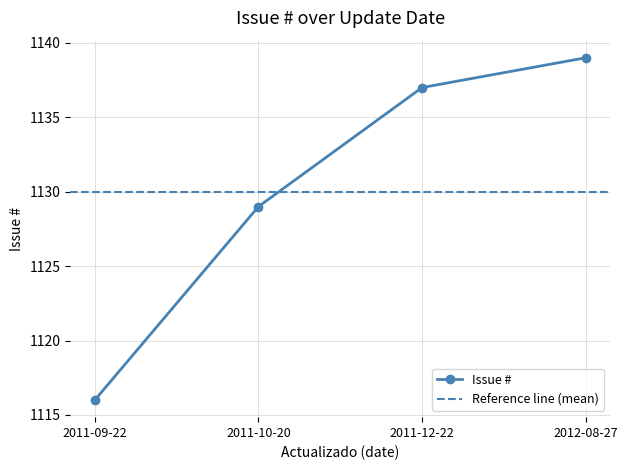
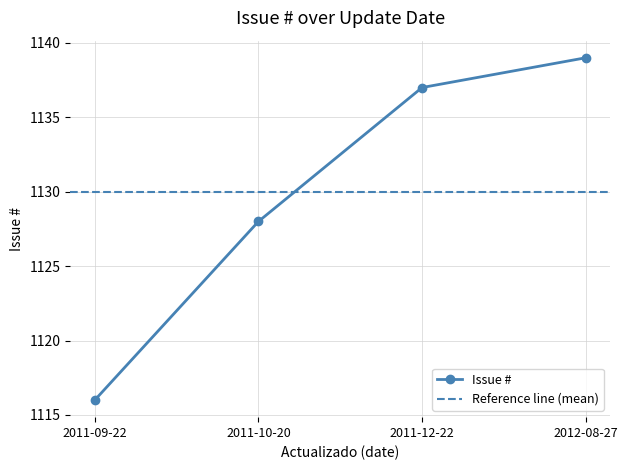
  {
    "2011-09-22": 1116,
-   "2011-10-20": 1129,
+   "2011-10-20": 1128,
    "2011-12-22": 1137,
    "2012-08-27": 1139
  }
